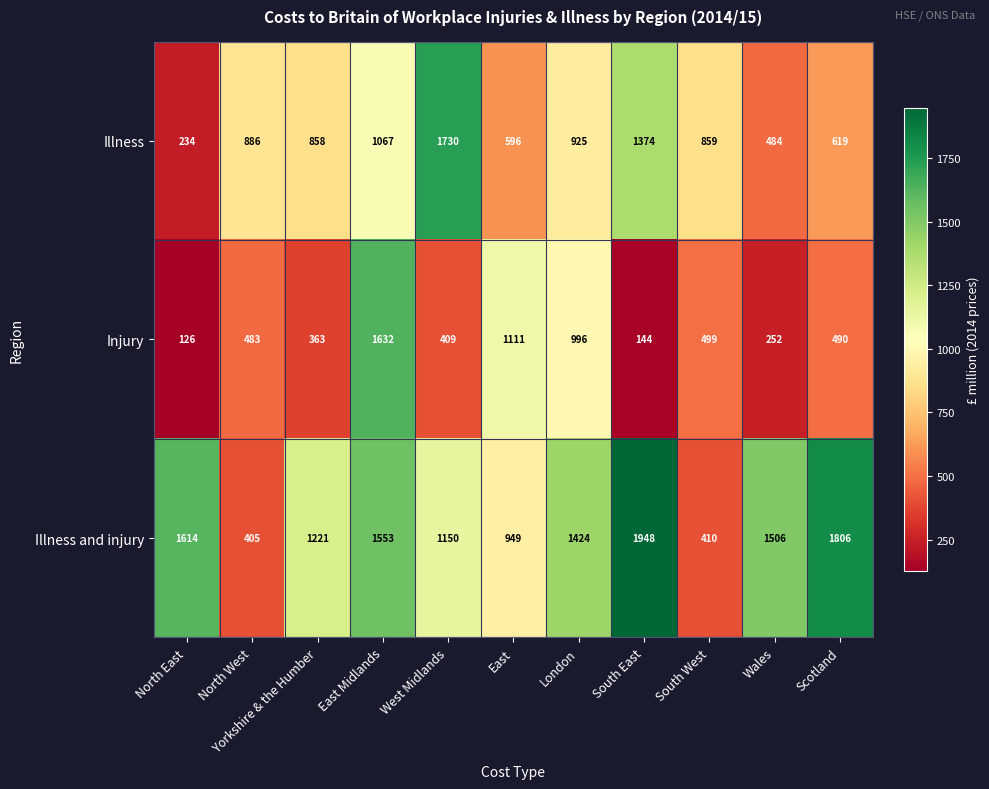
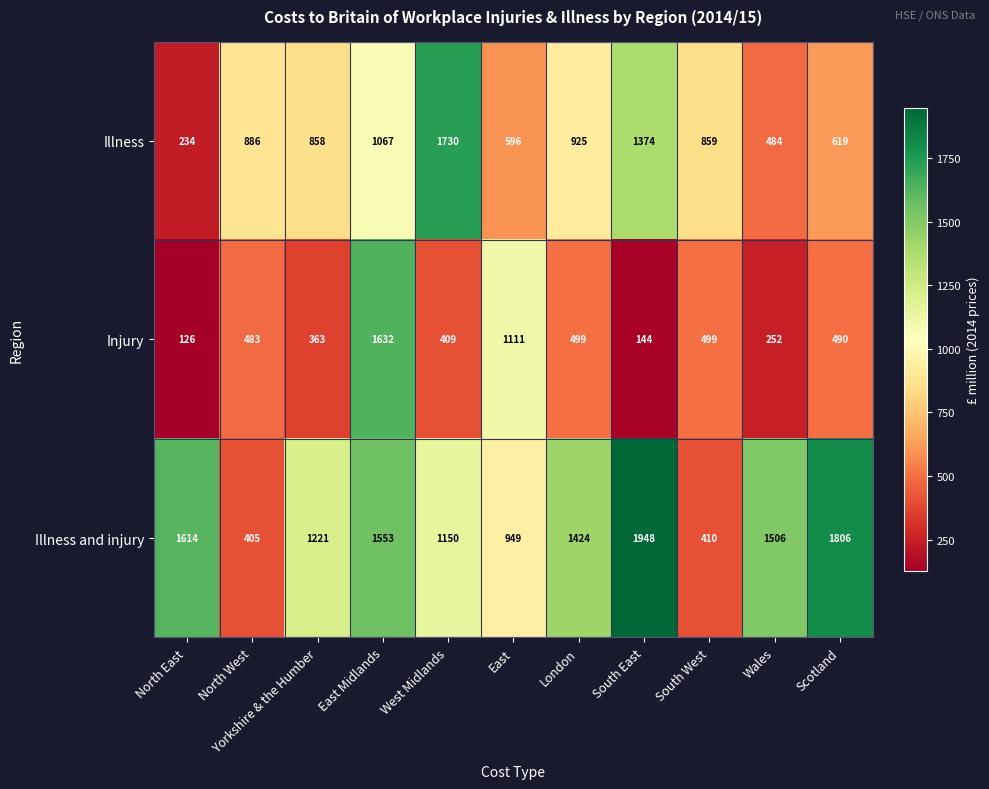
  {
    "Illness": {
      "North East": 234,
      "North West": 886,
      "Yorkshire & the Humber": 858,
      "East Midlands": 1067,
      "West Midlands": 1730,
      "East": 596,
      "London": 925,
      "South East": 1374,
      "South West": 859,
      "Wales": 484,
      "Scotland": 619
    },
    "Injury": {
      "North East": 126,
      "North West": 483,
      "Yorkshire & the Humber": 363,
      "East Midlands": 1632,
      "West Midlands": 409,
      "East": 1111,
-     "London": 996,
+     "London": 499,
      "South East": 144,
      "South West": 499,
      "Wales": 252,
      "Scotland": 490
    },
    "Illness and injury": {
      "North East": 1614,
      "North West": 405,
      "Yorkshire & the Humber": 1221,
      "East Midlands": 1553,
      "West Midlands": 1150,
      "East": 949,
      "London": 1424,
      "South East": 1948,
      "South West": 410,
      "Wales": 1506,
      "Scotland": 1806
    }
  }
